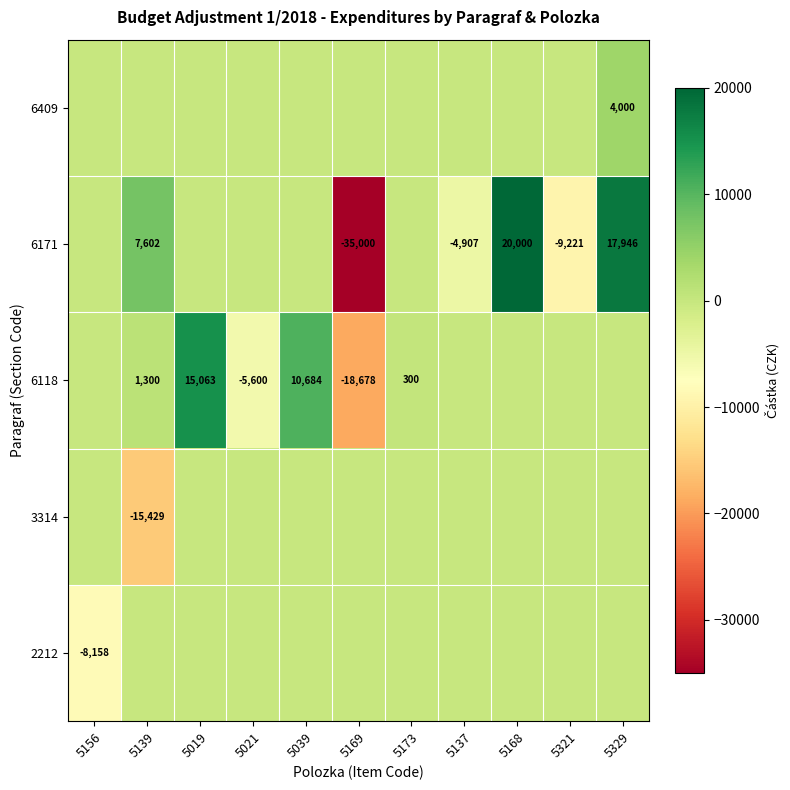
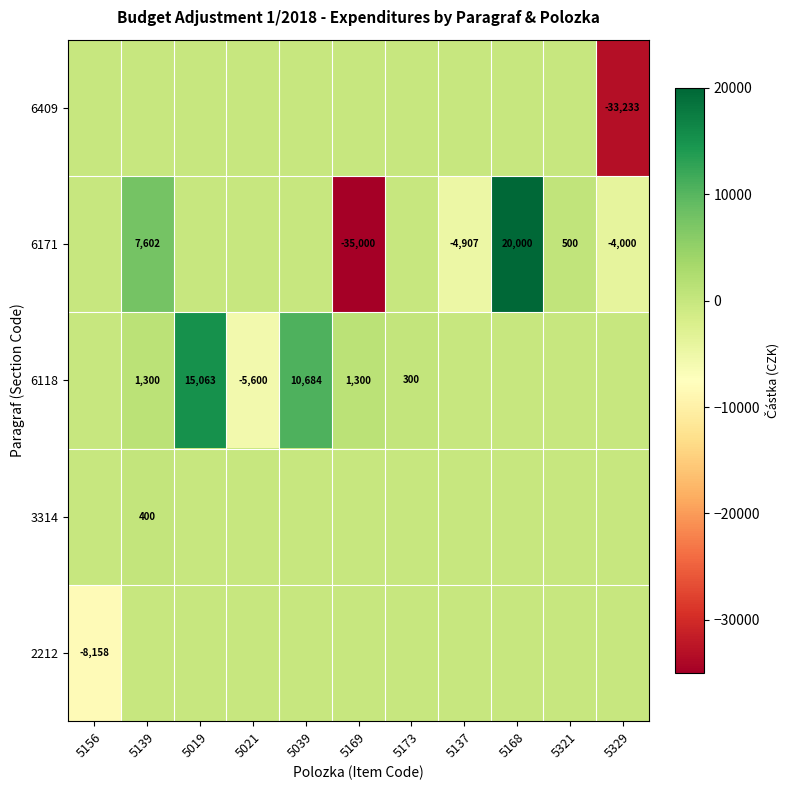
  {
    "6409": {
-     "5329": "4,000"
+     "5329": "-33,233"
    },
    "6171": {
      "5139": "7,602",
      "5169": "-35,000",
      "5137": "-4,907",
      "5168": "20,000",
-     "5321": "-9,221",
-     "5329": "17,946"
+     "5321": "500",
+     "5329": "-4,000"
    },
    "6118": {
      "5139": "1,300",
      "5019": "15,063",
      "5021": "-5,600",
      "5039": "10,684",
-     "5169": "-18,678",
+     "5169": "1,300",
      "5173": "300"
    },
    "3314": {
-     "5139": "-15,429"
+     "5139": "400"
    },
    "2212": {
      "5156": "-8,158"
    }
  }
